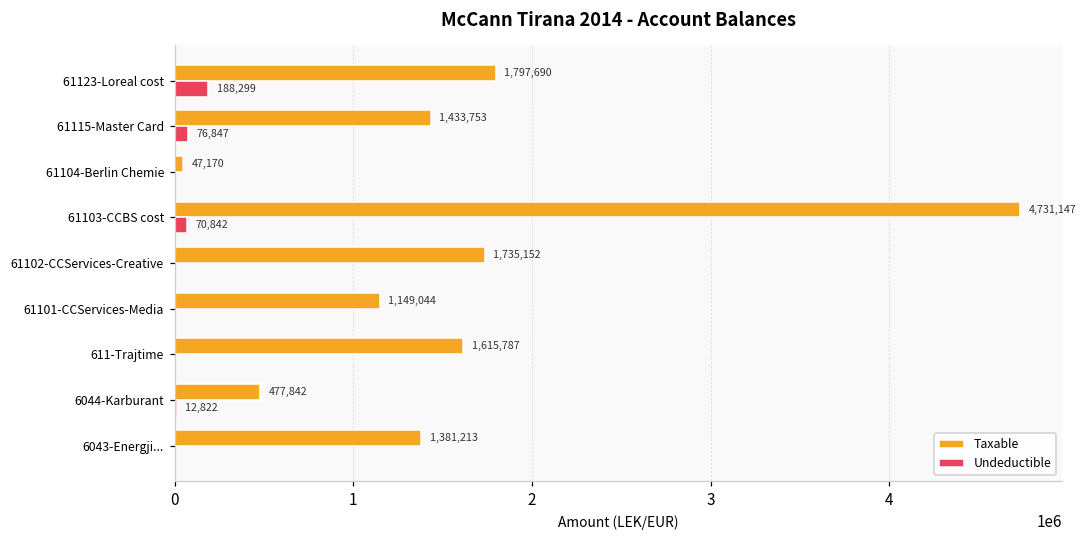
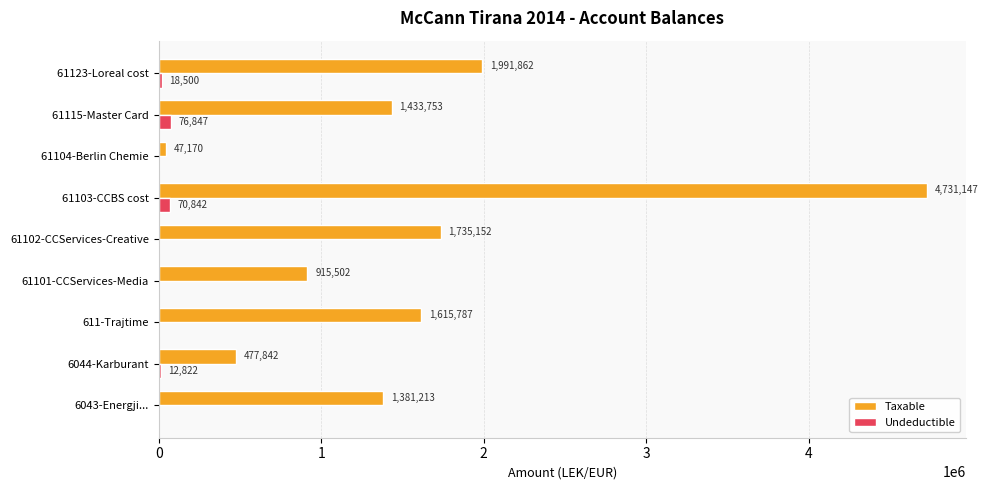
  {
    "Taxable": {
-     "61123-Loreal cost": "1,797,690",
+     "61123-Loreal cost": "1,991,862",
      "61115-Master Card": "1,433,753",
      "61104-Berlin Chemie": "47,170",
      "61103-CCBS cost": "4,731,147",
      "61102-CCServices-Creative": "1,735,152",
-     "61101-CCServices-Media": "1,149,044",
+     "61101-CCServices-Media": "915,502",
      "611-Trajtime": "1,615,787",
      "6044-Karburant": "477,842",
      "6043-Energji...": "1,381,213"
    },
    "Undeductible": {
-     "61123-Loreal cost": "188,299",
+     "61123-Loreal cost": "18,500",
      "61115-Master Card": "76,847",
      "61103-CCBS cost": "70,842",
      "6044-Karburant": "12,822"
    }
  }
